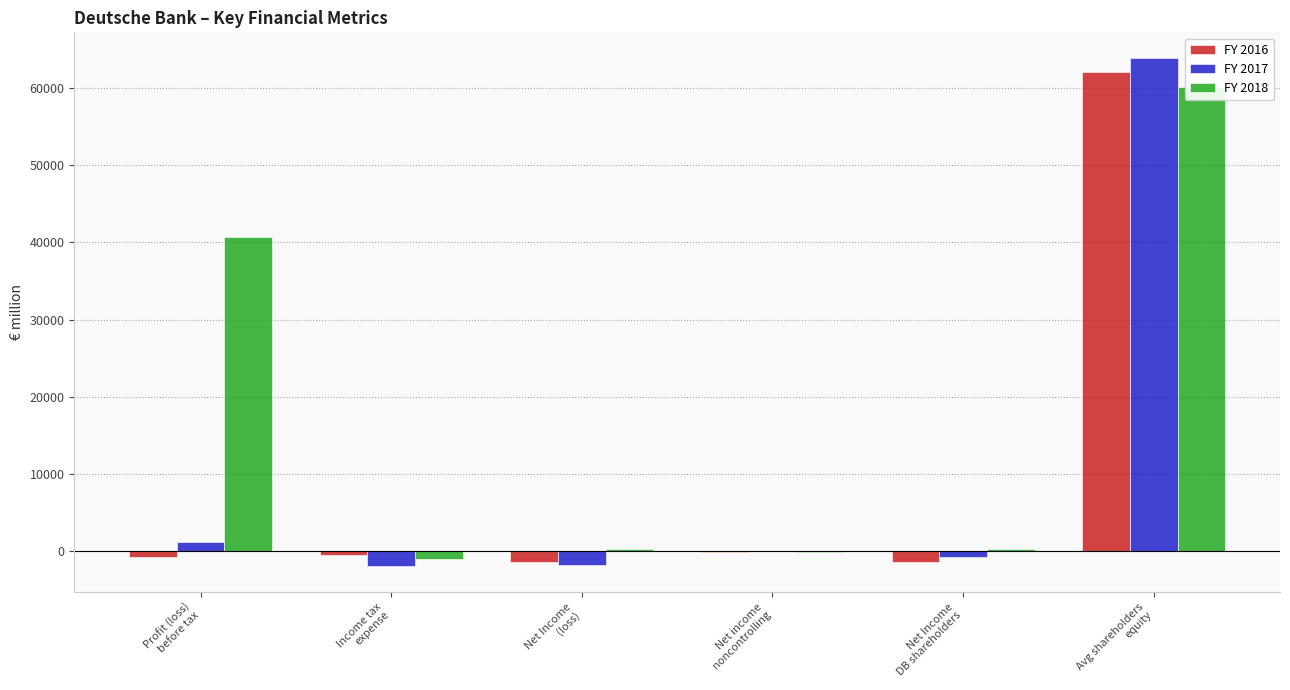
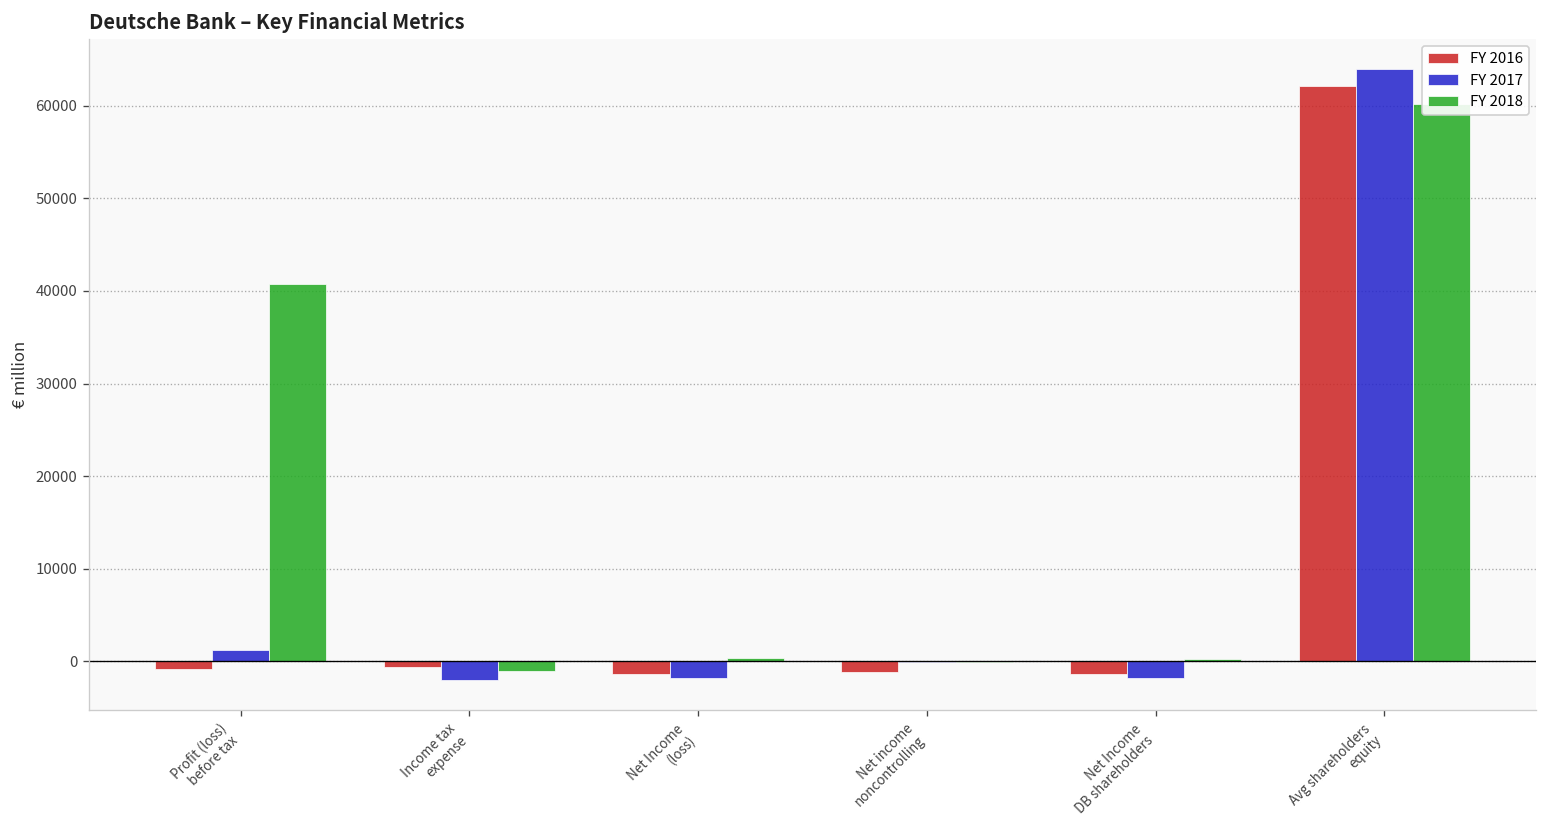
  {
    "FY 2016": {
      "Profit (loss) before tax": -1000,
      "Income tax expense": -1000,
      "Net Income (loss)": -1000,
-     "Net income noncontrolling": 0,
+     "Net income noncontrolling": -1000,
      "Net Income DB shareholders": -1000,
      "Avg shareholders equity": 62000
    },
    "FY 2017": {
      "Profit (loss) before tax": 1000,
      "Income tax expense": -2000,
      "Net Income (loss)": -2000,
-     "Net Income DB shareholders": -1000,
+     "Net Income DB shareholders": -2000,
      "Avg shareholders equity": 64000
    },
    "FY 2018": {
      "Profit (loss) before tax": 41000,
      "Income tax expense": -1000,
      "Net Income (loss)": 0
    }
  }
